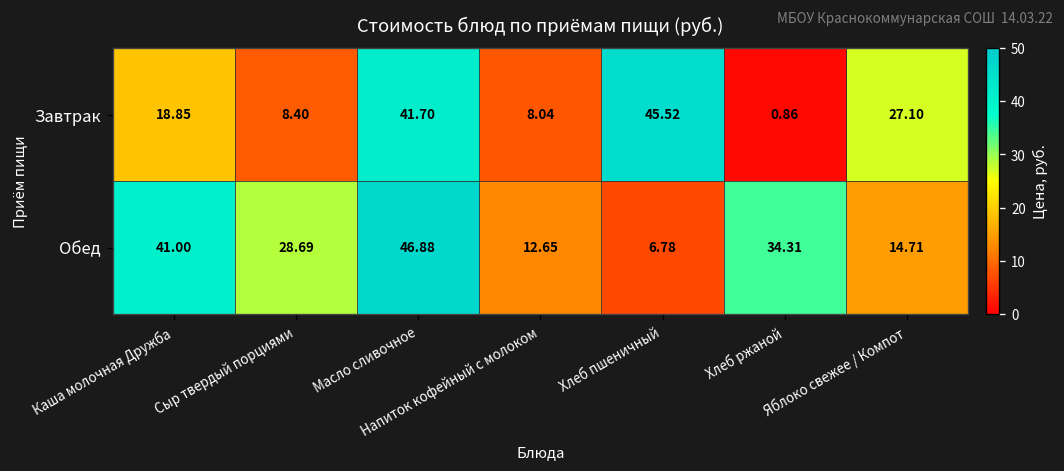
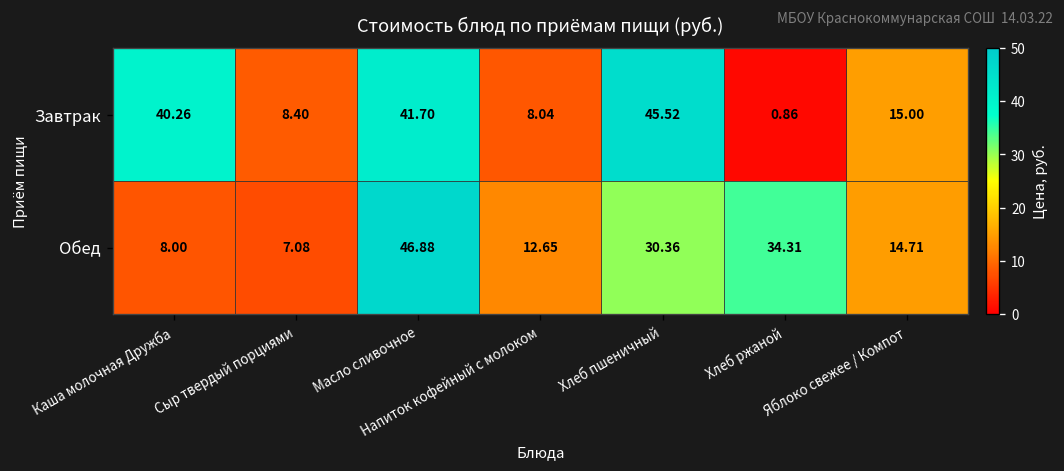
  {
    "Завтрак": {
-     "Каша молочная Дружба": 18.85,
+     "Каша молочная Дружба": 40.26,
      "Сыр твердый порциями": 8.40,
      "Масло сливочное": 41.70,
      "Напиток кофейный с молоком": 8.04,
      "Хлеб пшеничный": 45.52,
      "Хлеб ржаной": 0.86,
-     "Яблоко свежее / Компот": 27.10
+     "Яблоко свежее / Компот": 15.00
    },
    "Обед": {
-     "Каша молочная Дружба": 41.00,
-     "Сыр твердый порциями": 28.69,
+     "Каша молочная Дружба": 8.00,
+     "Сыр твердый порциями": 7.08,
      "Масло сливочное": 46.88,
      "Напиток кофейный с молоком": 12.65,
-     "Хлеб пшеничный": 6.78,
+     "Хлеб пшеничный": 30.36,
      "Хлеб ржаной": 34.31,
      "Яблоко свежее / Компот": 14.71
    }
  }
